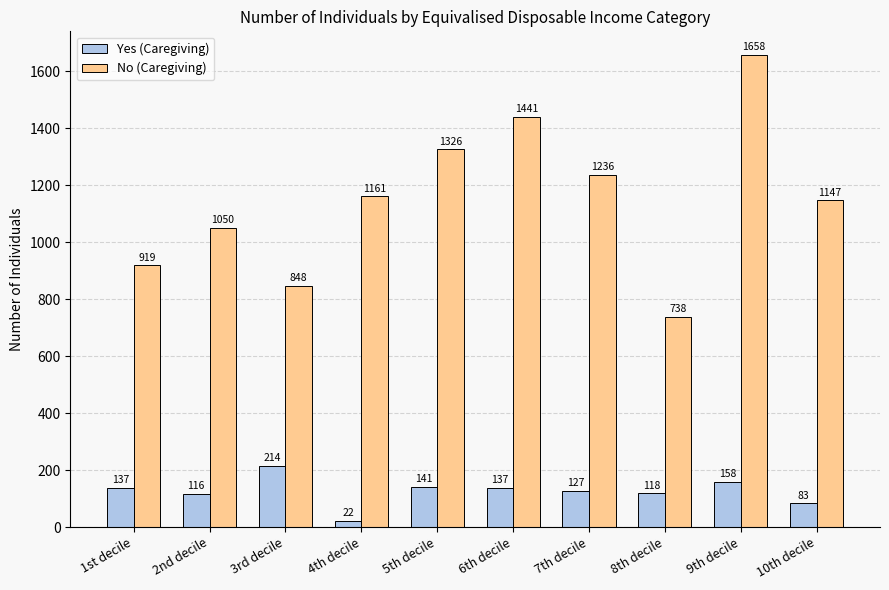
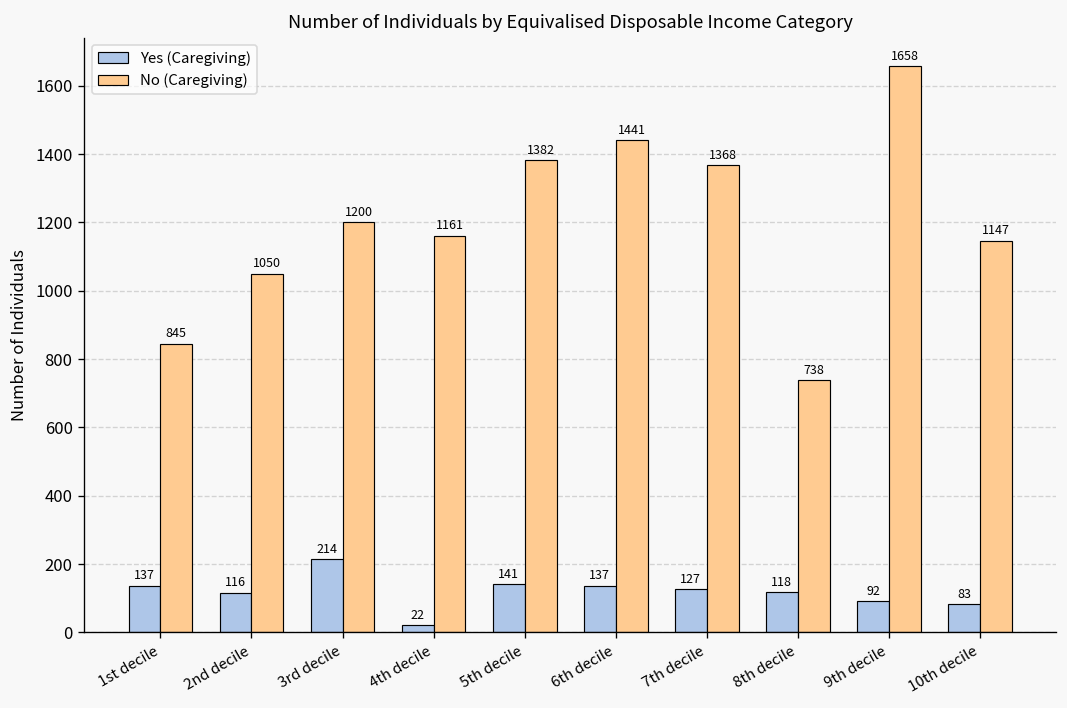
  {
    "Yes (Caregiving)": {
      "1st decile": 137,
      "2nd decile": 116,
      "3rd decile": 214,
      "4th decile": 22,
      "5th decile": 141,
      "6th decile": 137,
      "7th decile": 127,
      "8th decile": 118,
-     "9th decile": 158,
+     "9th decile": 92,
      "10th decile": 83
    },
    "No (Caregiving)": {
-     "1st decile": 919,
+     "1st decile": 845,
      "2nd decile": 1050,
-     "3rd decile": 848,
+     "3rd decile": 1200,
      "4th decile": 1161,
-     "5th decile": 1326,
+     "5th decile": 1382,
      "6th decile": 1441,
-     "7th decile": 1236,
+     "7th decile": 1368,
      "8th decile": 738,
      "9th decile": 1658,
      "10th decile": 1147
    }
  }
